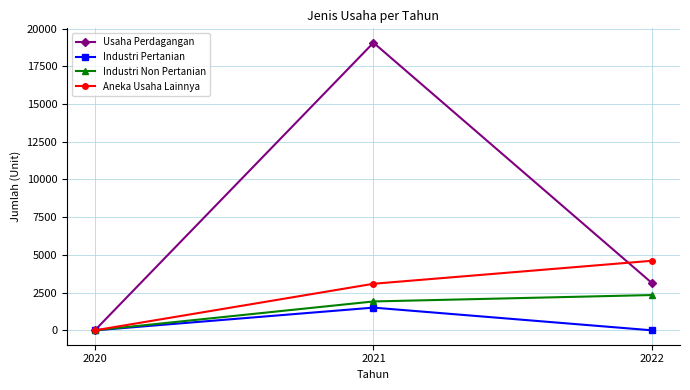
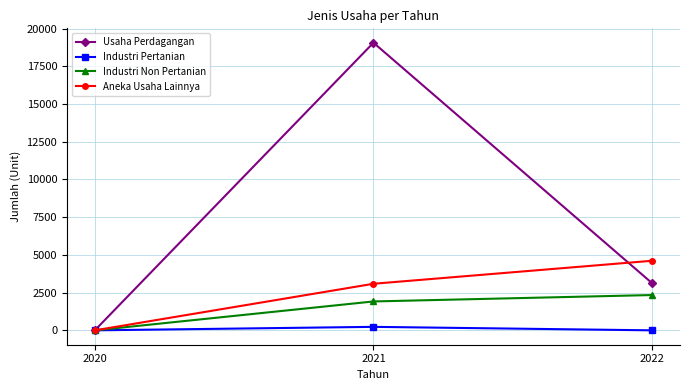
  {
    "Usaha Perdagangan": {
      "2021": 19100,
      "2022": 3100
    },
    "Industri Pertanian": {
-     "2021": 1500,
+     "2021": 200,
      "2022": 0
    },
    "Industri Non Pertanian": {
      "2021": 1900,
      "2022": 2300
    },
    "Aneka Usaha Lainnya": {
      "2021": 3100,
      "2022": 4600
    }
  }
